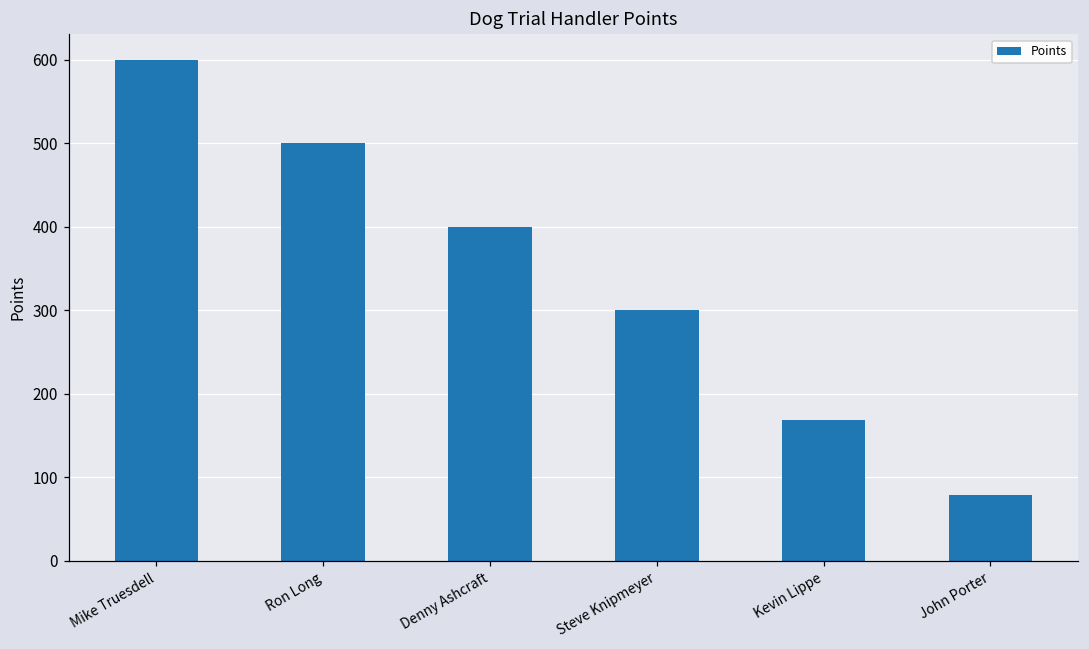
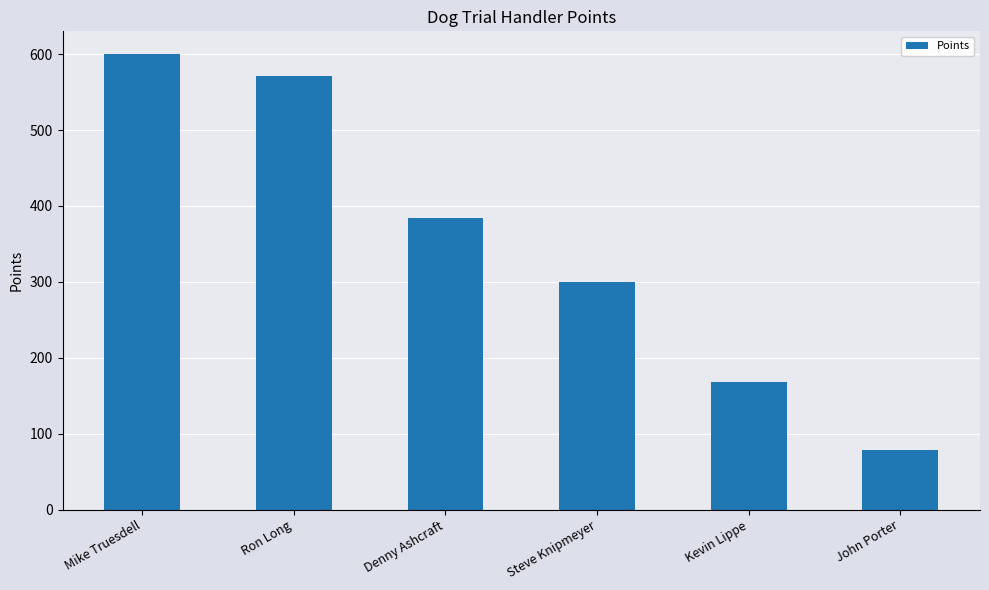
  {
    "Mike Truesdell": 600,
-   "Ron Long": 500,
-   "Denny Ashcraft": 400,
+   "Ron Long": 570,
+   "Denny Ashcraft": 380,
    "Steve Knipmeyer": 300,
    "Kevin Lippe": 170,
    "John Porter": 80
  }
